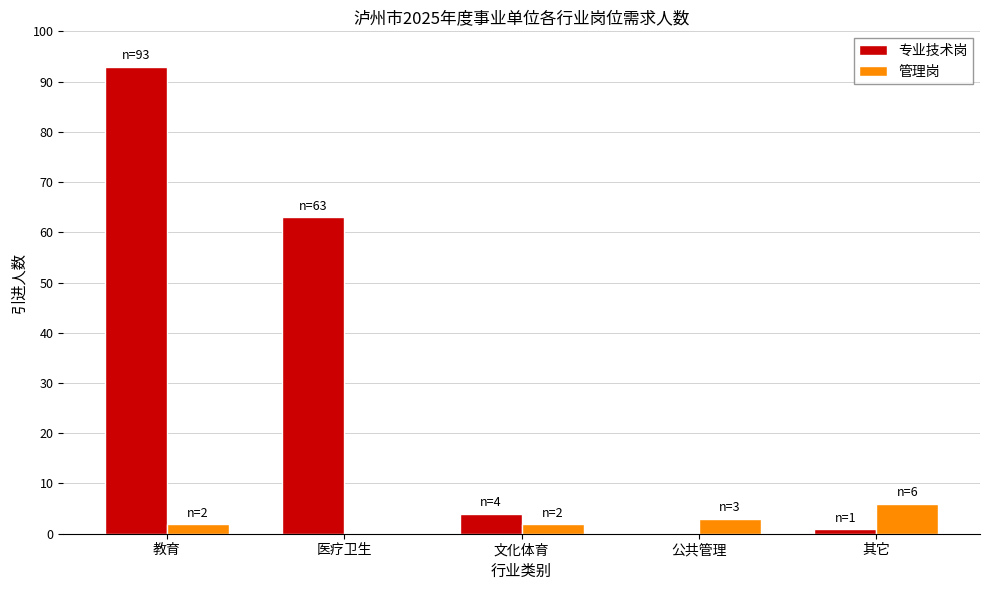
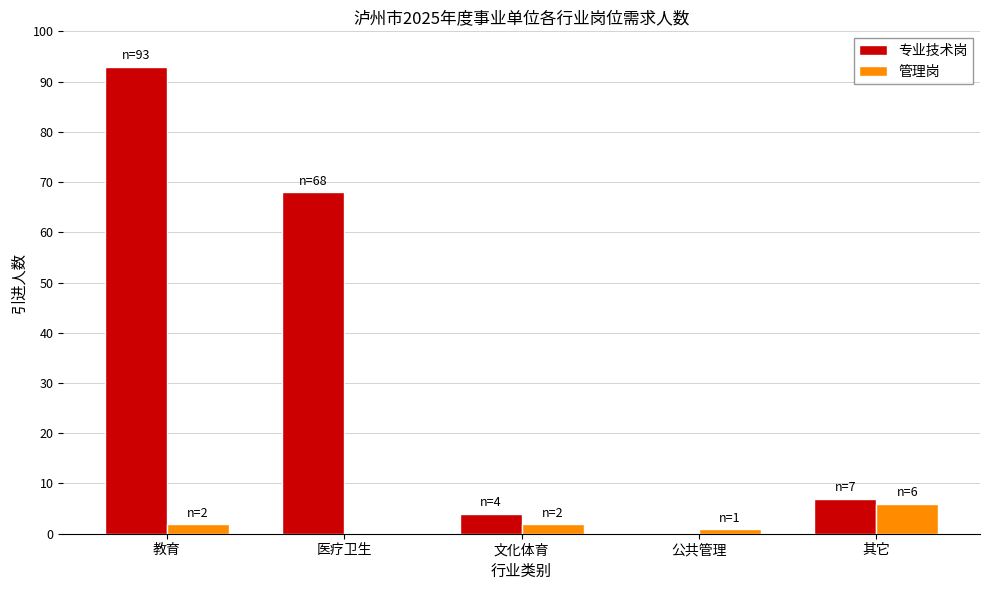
  {
    "专业技术岗": {
      "教育": 93,
-     "医疗卫生": 63,
+     "医疗卫生": 68,
      "文化体育": 4,
-     "其它": 1
+     "其它": 7
    },
    "管理岗": {
      "教育": 2,
      "文化体育": 2,
-     "公共管理": 3,
+     "公共管理": 1,
      "其它": 6
    }
  }
